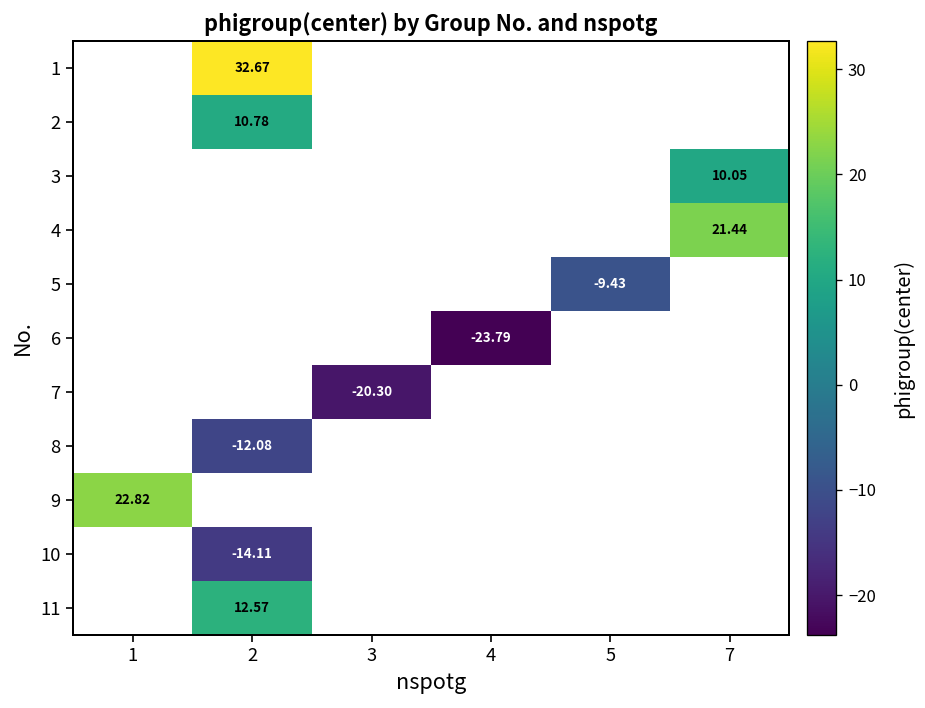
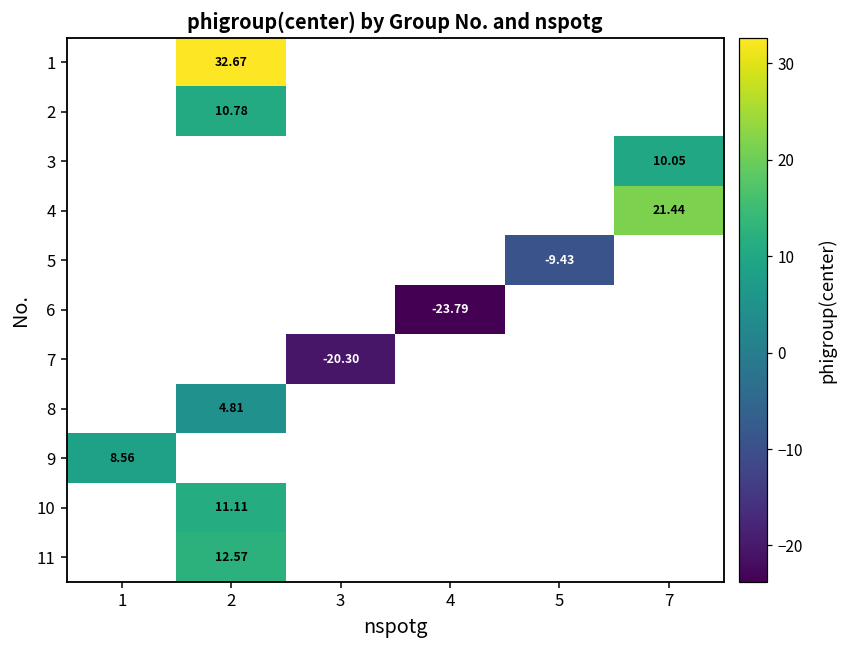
  {
    "1": {
      "2": 32.67
    },
    "2": {
      "2": 10.78
    },
    "3": {
      "7": 10.05
    },
    "4": {
      "7": 21.44
    },
    "5": {
      "5": -9.43
    },
    "6": {
      "4": -23.79
    },
    "7": {
      "3": -20.30
    },
    "8": {
-     "2": -12.08
+     "2": 4.81
    },
    "9": {
-     "1": 22.82
+     "1": 8.56
    },
    "10": {
-     "2": -14.11
+     "2": 11.11
    },
    "11": {
      "2": 12.57
    }
  }
